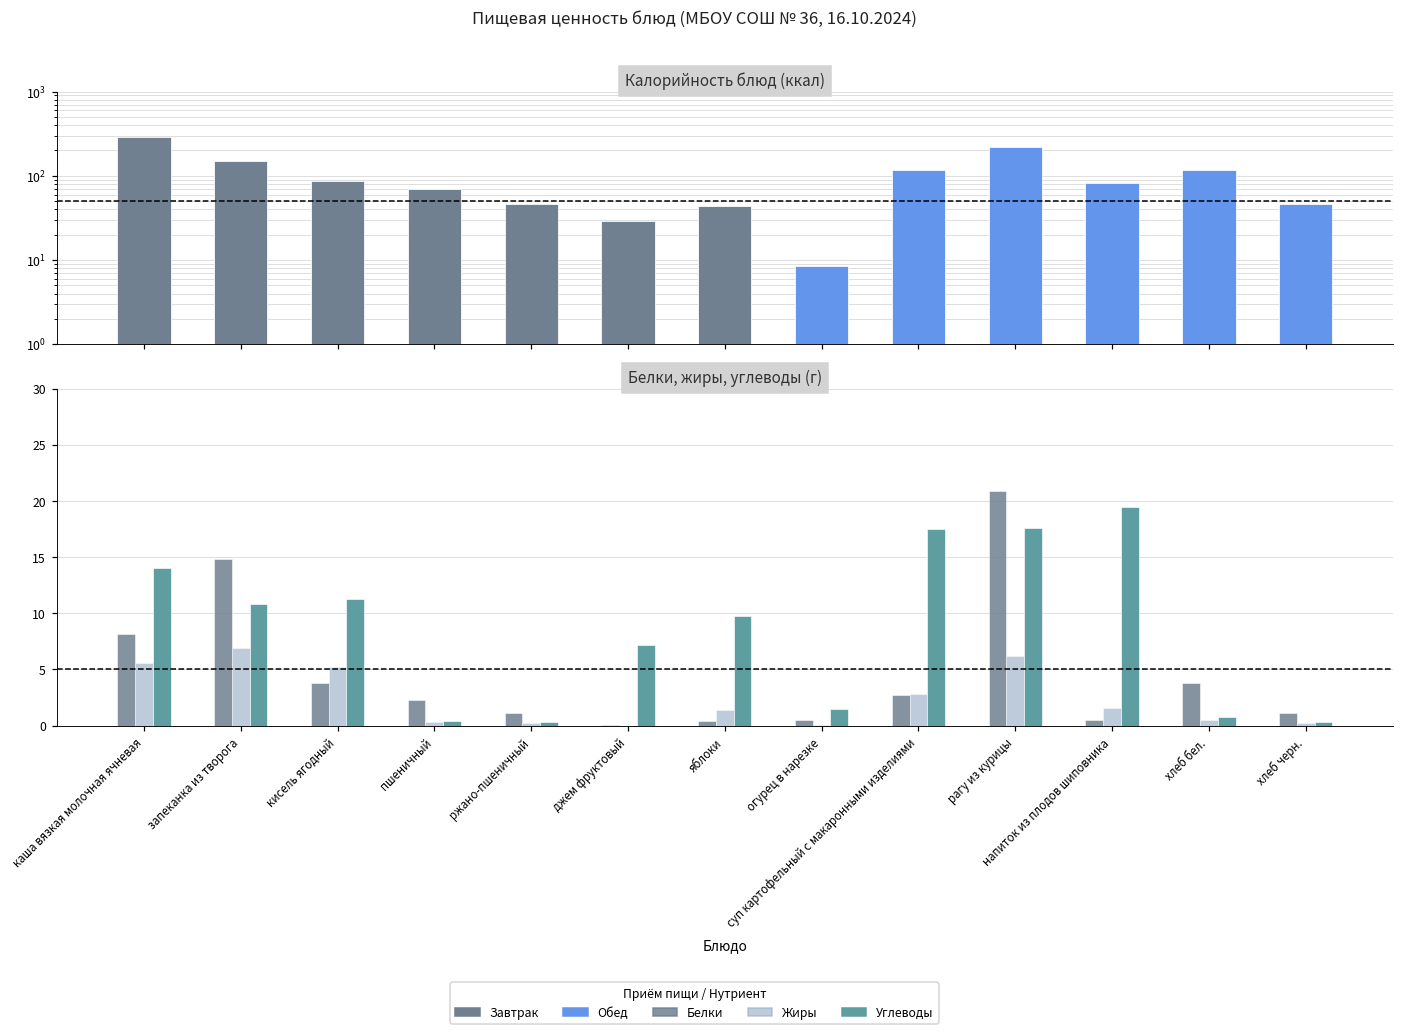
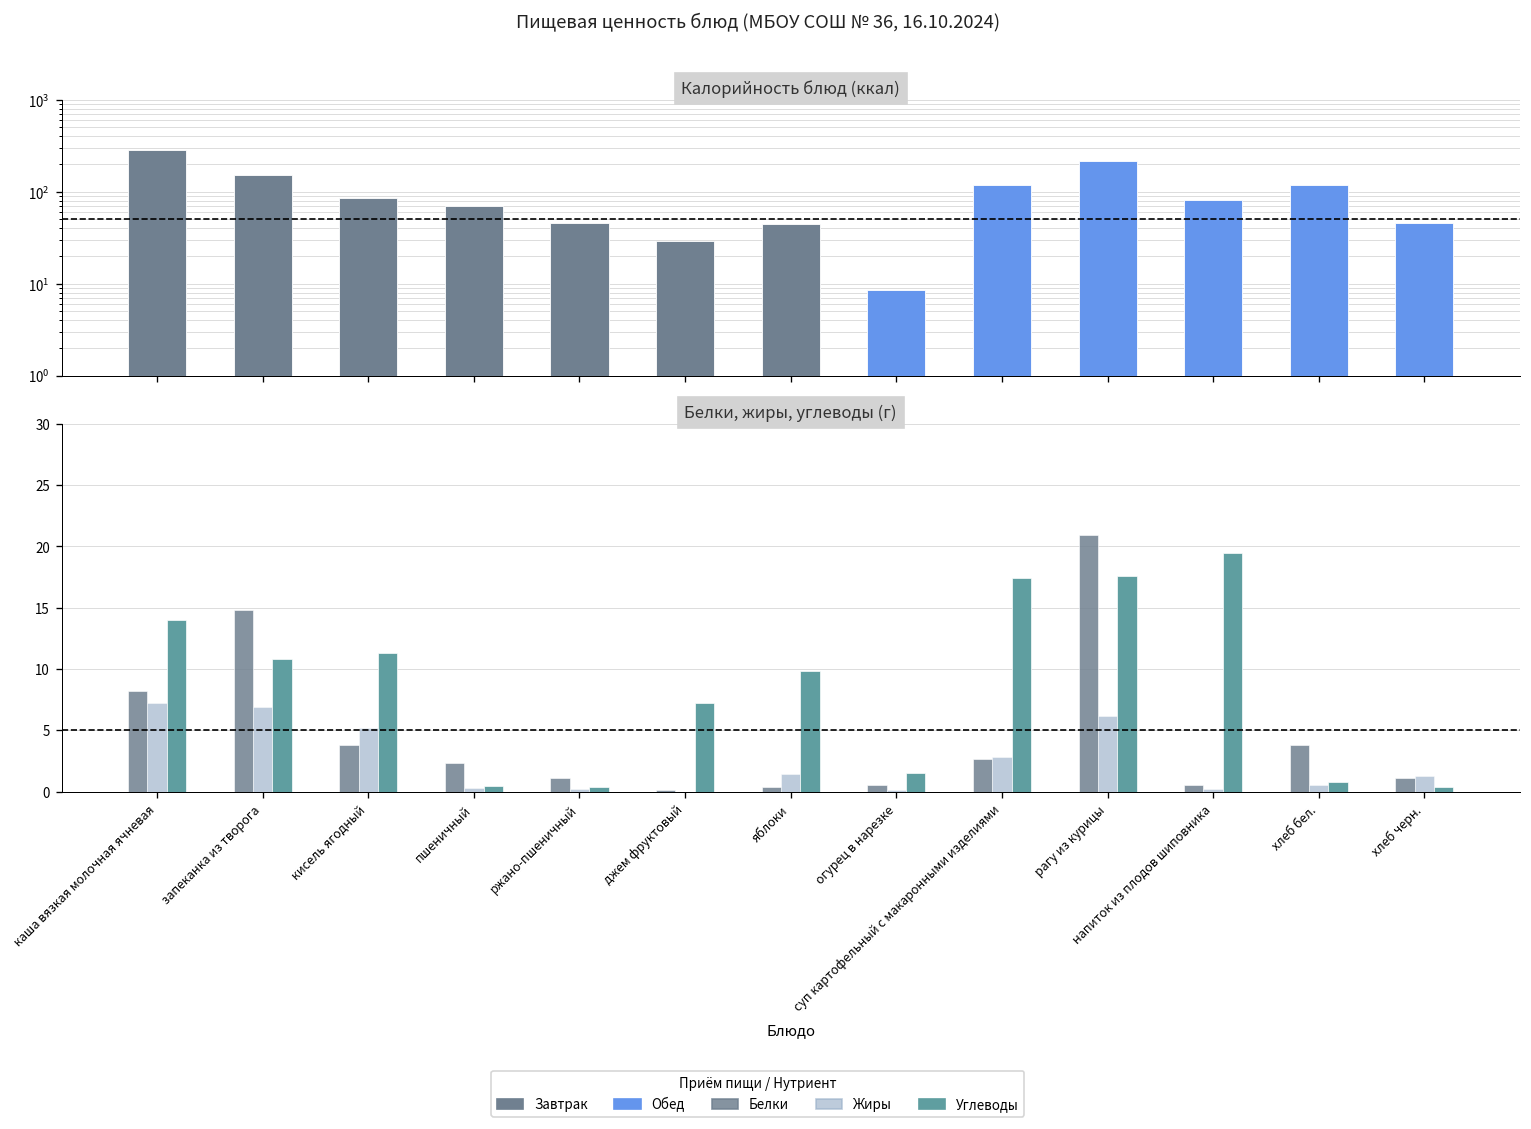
  {
    "Белки, жиры, углеводы (г)": {
      "Жиры": {
-       "каша вязкая молочная ячневая": 5.6,
+       "каша вязкая молочная ячневая": 7.2,
        "запеканка из творога": 6.9,
        "кисель ягодный": 5.2,
        "пшеничный": 0.3,
        "джем фруктовый": 0.0,
        "яблоки": 1.4,
        "суп картофельный с макаронными изделиями": 2.8,
        "рагу из курицы": 6.2,
-       "напиток из плодов шиповника": 1.6,
+       "напиток из плодов шиповника": 0.2,
        "хлеб бел.": 0.5,
-       "хлеб черн.": 0.2
+       "хлеб черн.": 1.2
      }
    }
  }
